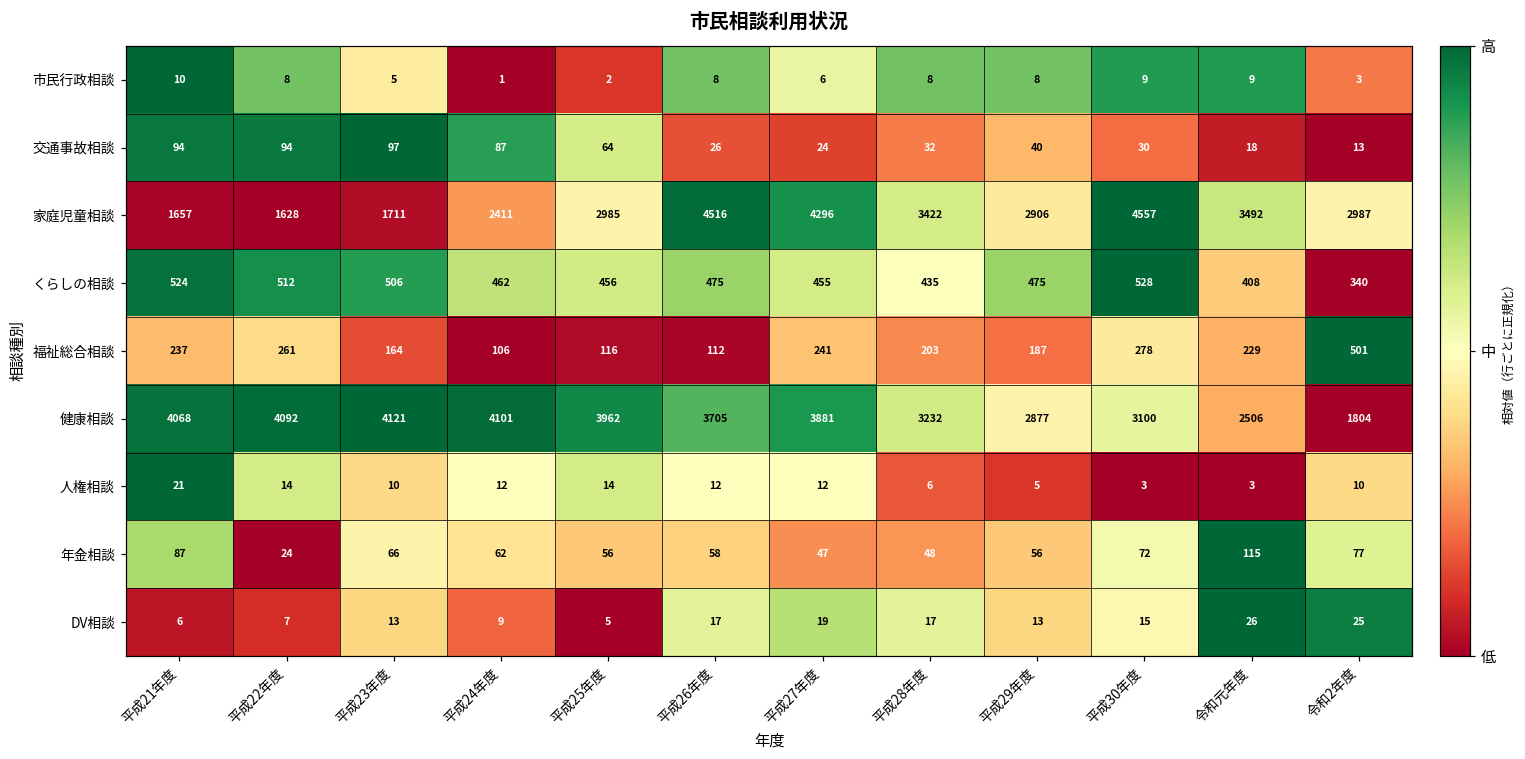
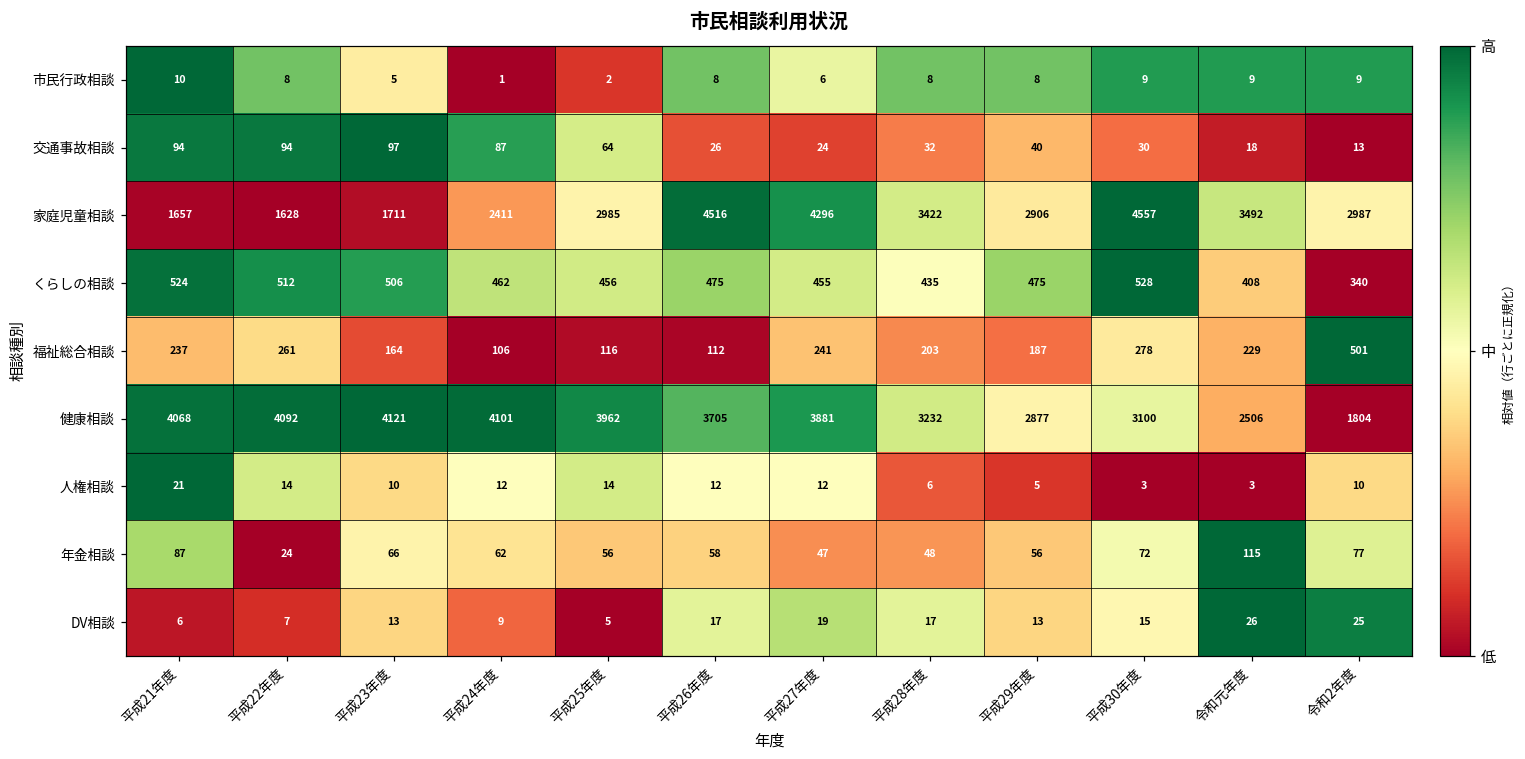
  {
    "市民行政相談": {
      "平成21年度": 10,
      "平成22年度": 8,
      "平成23年度": 5,
      "平成24年度": 1,
      "平成25年度": 2,
      "平成26年度": 8,
      "平成27年度": 6,
      "平成28年度": 8,
      "平成29年度": 8,
      "平成30年度": 9,
      "令和元年度": 9,
-     "令和2年度": 3
+     "令和2年度": 9
    },
    "交通事故相談": {
      "平成21年度": 94,
      "平成22年度": 94,
      "平成23年度": 97,
      "平成24年度": 87,
      "平成25年度": 64,
      "平成26年度": 26,
      "平成27年度": 24,
      "平成28年度": 32,
      "平成29年度": 40,
      "平成30年度": 30,
      "令和元年度": 18,
      "令和2年度": 13
    },
    "家庭児童相談": {
      "平成21年度": 1657,
      "平成22年度": 1628,
      "平成23年度": 1711,
      "平成24年度": 2411,
      "平成25年度": 2985,
      "平成26年度": 4516,
      "平成27年度": 4296,
      "平成28年度": 3422,
      "平成29年度": 2906,
      "平成30年度": 4557,
      "令和元年度": 3492,
      "令和2年度": 2987
    },
    "くらしの相談": {
      "平成21年度": 524,
      "平成22年度": 512,
      "平成23年度": 506,
      "平成24年度": 462,
      "平成25年度": 456,
      "平成26年度": 475,
      "平成27年度": 455,
      "平成28年度": 435,
      "平成29年度": 475,
      "平成30年度": 528,
      "令和元年度": 408,
      "令和2年度": 340
    },
    "福祉総合相談": {
      "平成21年度": 237,
      "平成22年度": 261,
      "平成23年度": 164,
      "平成24年度": 106,
      "平成25年度": 116,
      "平成26年度": 112,
      "平成27年度": 241,
      "平成28年度": 203,
      "平成29年度": 187,
      "平成30年度": 278,
      "令和元年度": 229,
      "令和2年度": 501
    },
    "健康相談": {
      "平成21年度": 4068,
      "平成22年度": 4092,
      "平成23年度": 4121,
      "平成24年度": 4101,
      "平成25年度": 3962,
      "平成26年度": 3705,
      "平成27年度": 3881,
      "平成28年度": 3232,
      "平成29年度": 2877,
      "平成30年度": 3100,
      "令和元年度": 2506,
      "令和2年度": 1804
    },
    "人権相談": {
      "平成21年度": 21,
      "平成22年度": 14,
      "平成23年度": 10,
      "平成24年度": 12,
      "平成25年度": 14,
      "平成26年度": 12,
      "平成27年度": 12,
      "平成28年度": 6,
      "平成29年度": 5,
      "平成30年度": 3,
      "令和元年度": 3,
      "令和2年度": 10
    },
    "年金相談": {
      "平成21年度": 87,
      "平成22年度": 24,
      "平成23年度": 66,
      "平成24年度": 62,
      "平成25年度": 56,
      "平成26年度": 58,
      "平成27年度": 47,
      "平成28年度": 48,
      "平成29年度": 56,
      "平成30年度": 72,
      "令和元年度": 115,
      "令和2年度": 77
    },
    "DV相談": {
      "平成21年度": 6,
      "平成22年度": 7,
      "平成23年度": 13,
      "平成24年度": 9,
      "平成25年度": 5,
      "平成26年度": 17,
      "平成27年度": 19,
      "平成28年度": 17,
      "平成29年度": 13,
      "平成30年度": 15,
      "令和元年度": 26,
      "令和2年度": 25
    }
  }
